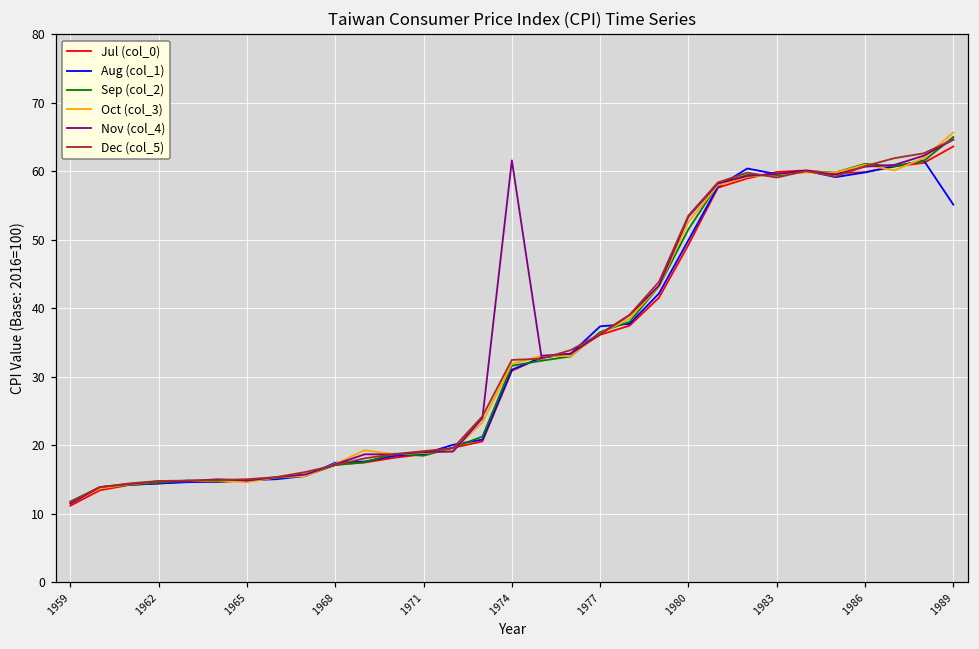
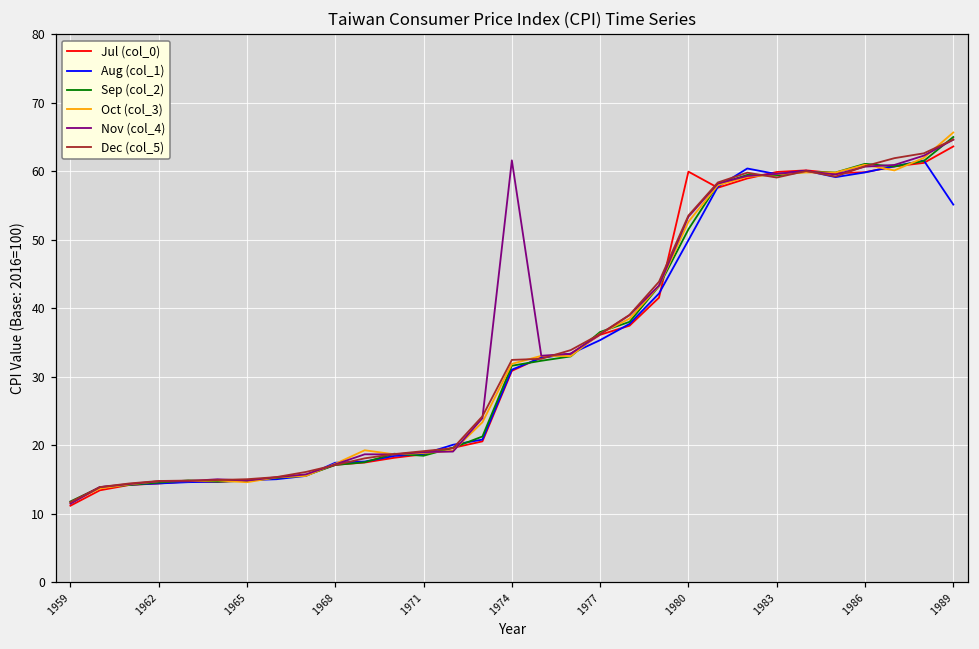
  {
    "Jul (col_0)": {
-     "1980": 49,
+     "1980": 60,
      "1989": 64
    },
    "Aug (col_1)": {
-     "1977": 37,
+     "1977": 35,
      "1980": 50,
      "1989": 55
    },
    "Sep (col_2)": {
      "1980": 52
    },
    "Oct (col_3)": {
      "1980": 53,
      "1989": 66
    },
    "Nov (col_4)": {
      "1974": 62
    },
    "Dec (col_5)": {
      "1974": 32
    }
  }
